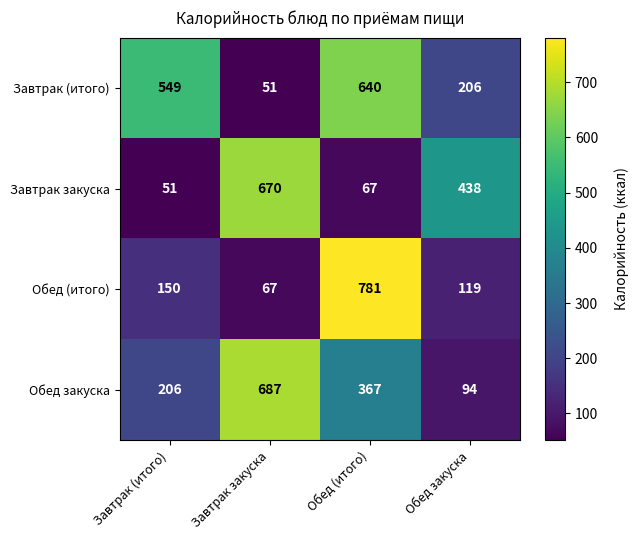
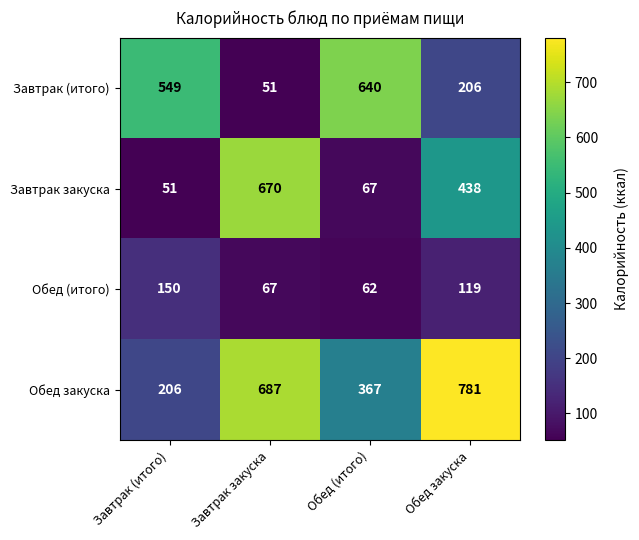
  {
    "Завтрак (итого)": {
      "Завтрак (итого)": 549,
      "Завтрак закуска": 51,
      "Обед (итого)": 640,
      "Обед закуска": 206
    },
    "Завтрак закуска": {
      "Завтрак (итого)": 51,
      "Завтрак закуска": 670,
      "Обед (итого)": 67,
      "Обед закуска": 438
    },
    "Обед (итого)": {
      "Завтрак (итого)": 150,
      "Завтрак закуска": 67,
-     "Обед (итого)": 781,
+     "Обед (итого)": 62,
      "Обед закуска": 119
    },
    "Обед закуска": {
      "Завтрак (итого)": 206,
      "Завтрак закуска": 687,
      "Обед (итого)": 367,
-     "Обед закуска": 94
+     "Обед закуска": 781
    }
  }
